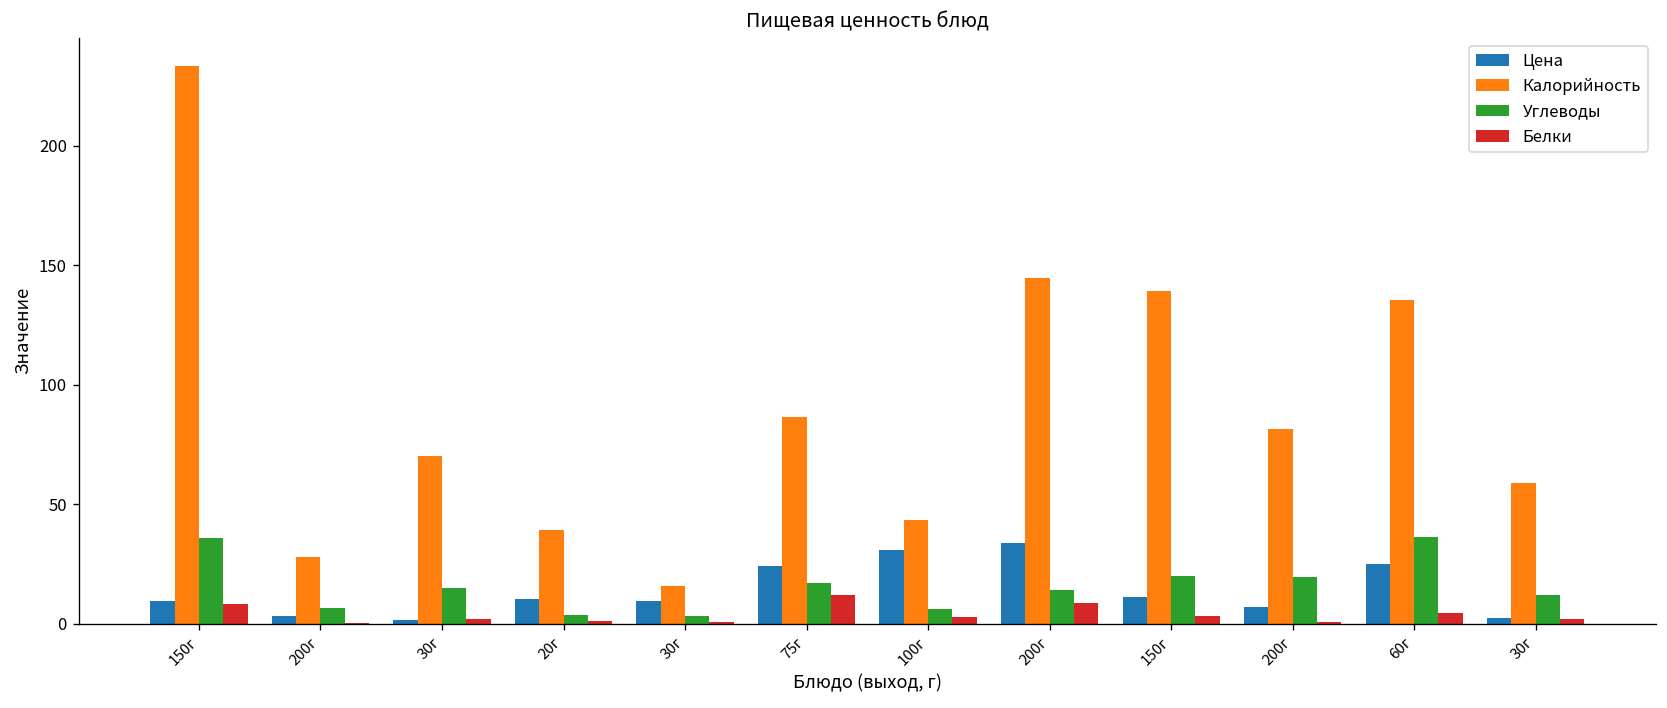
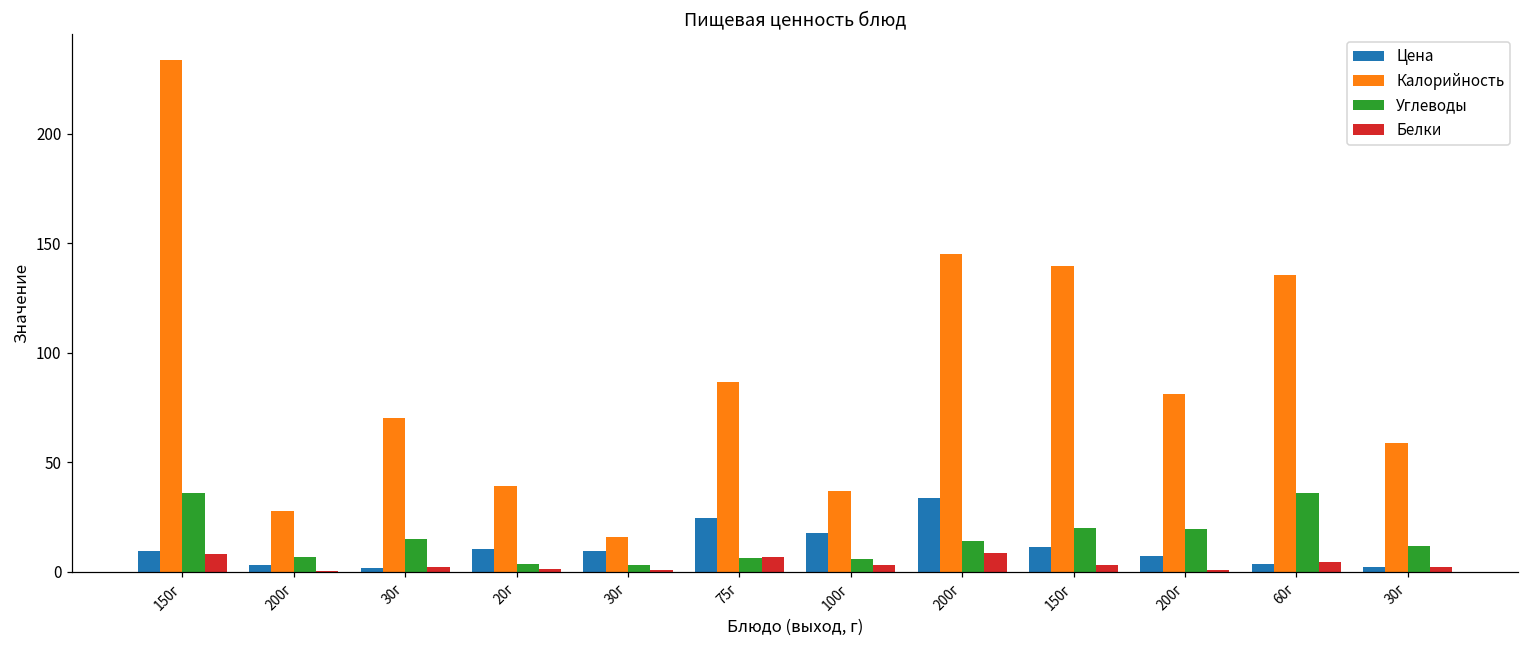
  {
    "Цена": {
      "20г": 10,
      "75г": 24,
-     "100г": 31,
-     "60г": 25
+     "100г": 18,
+     "60г": 3
    },
    "Калорийность": {
      "20г": 39,
      "75г": 87,
-     "100г": 44,
+     "100г": 37,
      "60г": 136
    },
    "Углеводы": {
      "20г": 3,
-     "75г": 17,
+     "75г": 6,
      "100г": 6,
      "60г": 36
    },
    "Белки": {
-     "75г": 12,
+     "75г": 7,
      "100г": 3,
      "60г": 5
    }
  }
